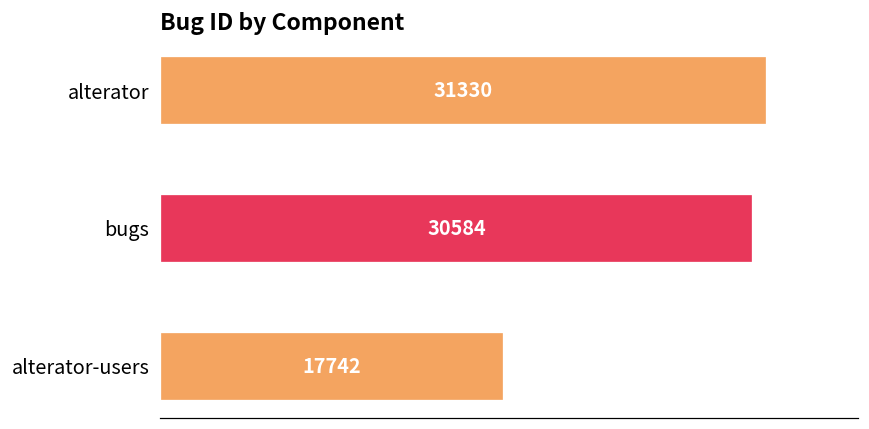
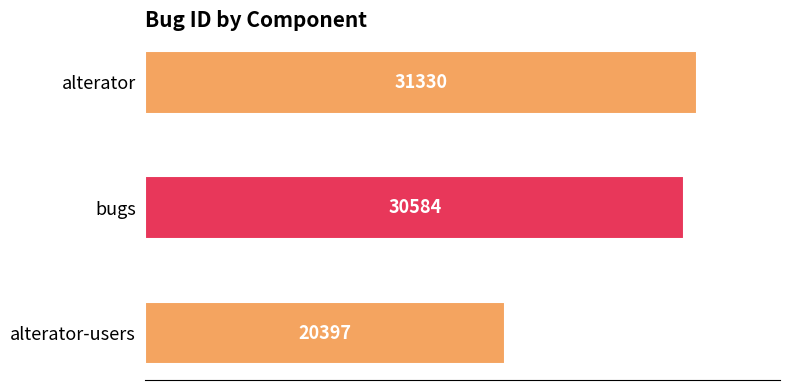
  {
    "alterator": 31330,
    "bugs": 30584,
-   "alterator-users": 17742
+   "alterator-users": 20397
  }
